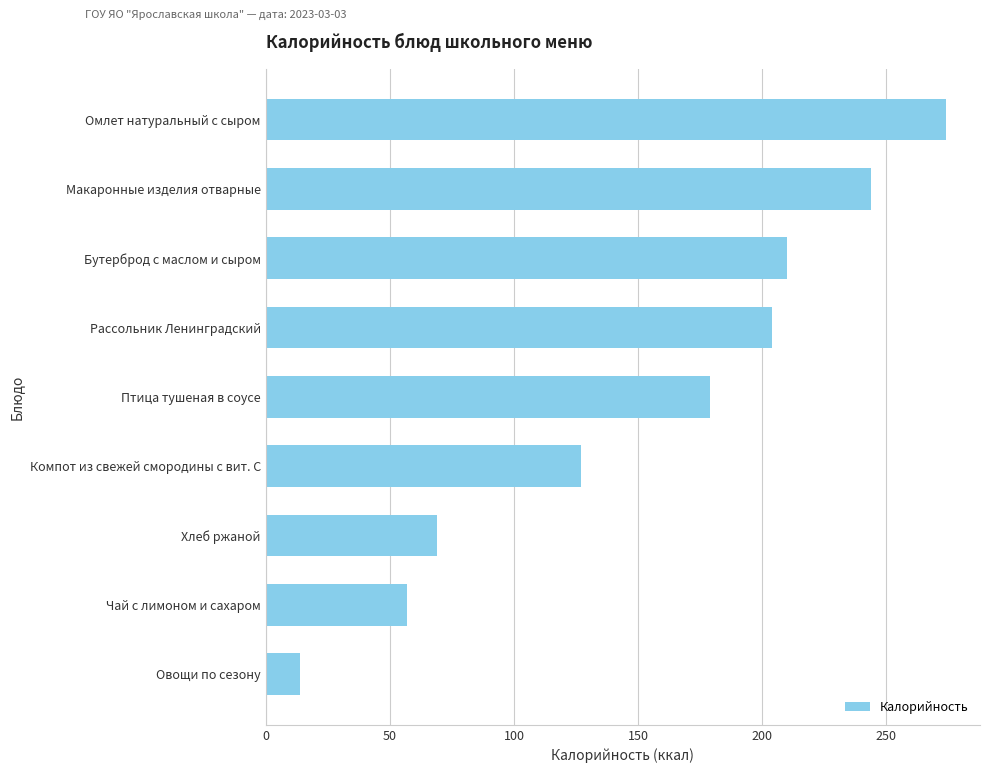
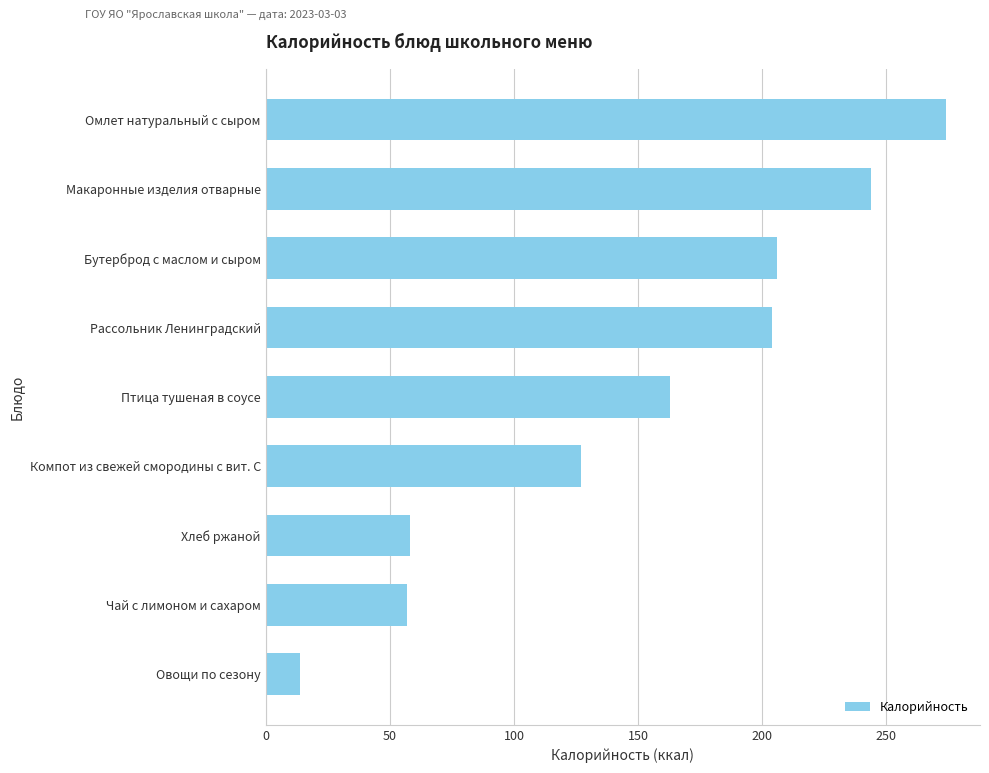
  {
    "Омлет натуральный с сыром": 274,
    "Макаронные изделия отварные": 244,
-   "Бутерброд с маслом и сыром": 210,
+   "Бутерброд с маслом и сыром": 206,
    "Рассольник Ленинградский": 204,
-   "Птица тушеная в соусе": 179,
+   "Птица тушеная в соусе": 163,
    "Компот из свежей смородины с вит. С": 127,
-   "Хлеб ржаной": 69,
+   "Хлеб ржаной": 58,
    "Чай с лимоном и сахаром": 57,
    "Овощи по сезону": 14
  }
